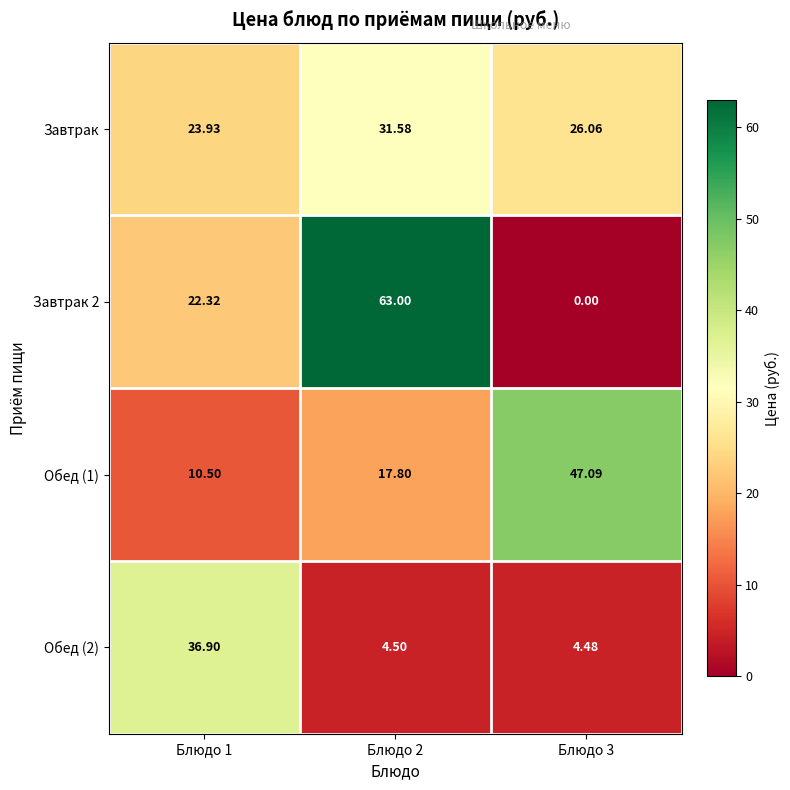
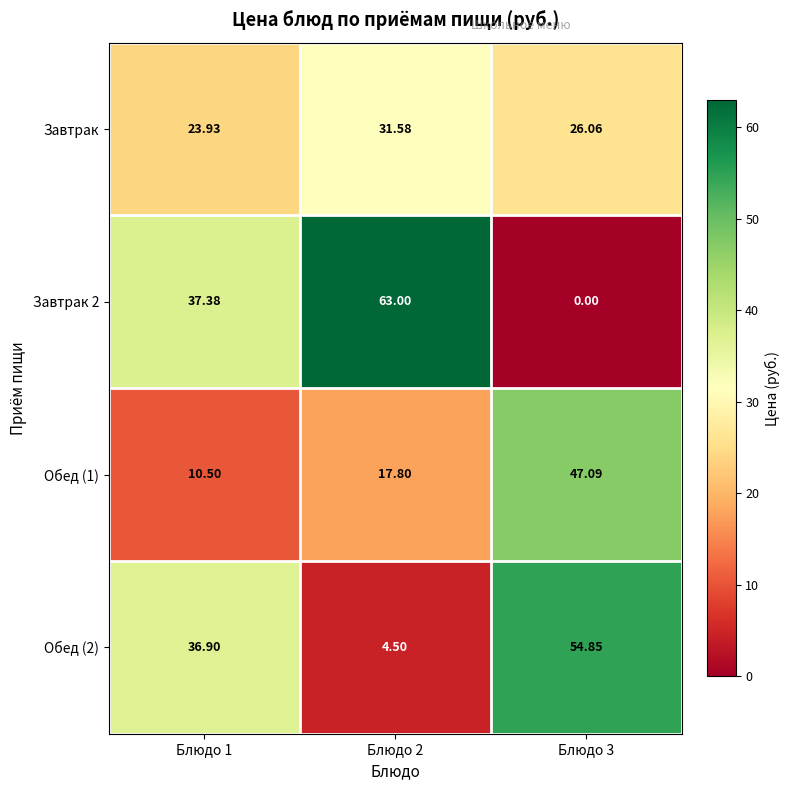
  {
    "Завтрак": {
      "Блюдо 1": 23.93,
      "Блюдо 2": 31.58,
      "Блюдо 3": 26.06
    },
    "Завтрак 2": {
-     "Блюдо 1": 22.32,
+     "Блюдо 1": 37.38,
      "Блюдо 2": 63.00,
      "Блюдо 3": 0.00
    },
    "Обед (1)": {
      "Блюдо 1": 10.50,
      "Блюдо 2": 17.80,
      "Блюдо 3": 47.09
    },
    "Обед (2)": {
      "Блюдо 1": 36.90,
      "Блюдо 2": 4.50,
-     "Блюдо 3": 4.48
+     "Блюдо 3": 54.85
    }
  }
